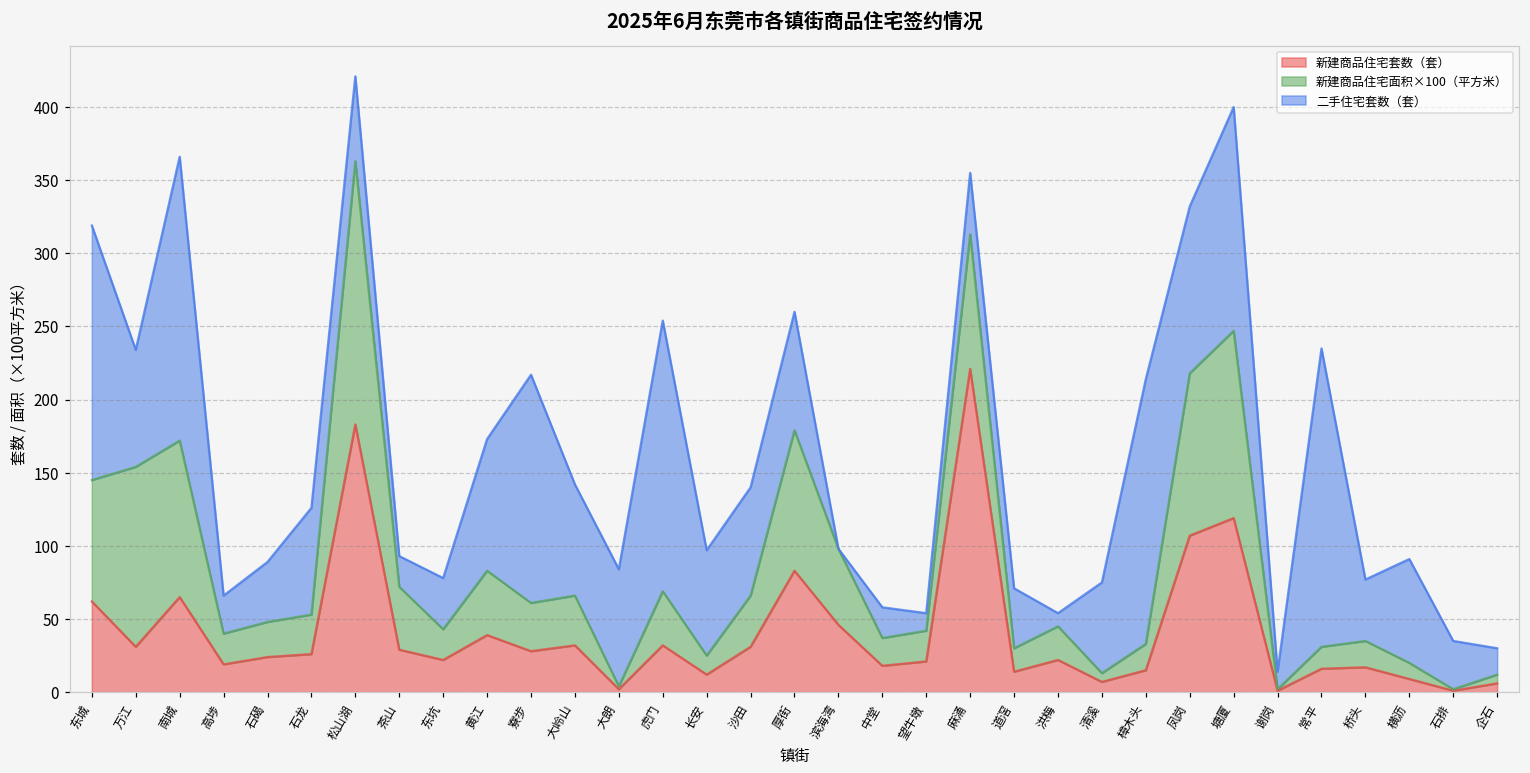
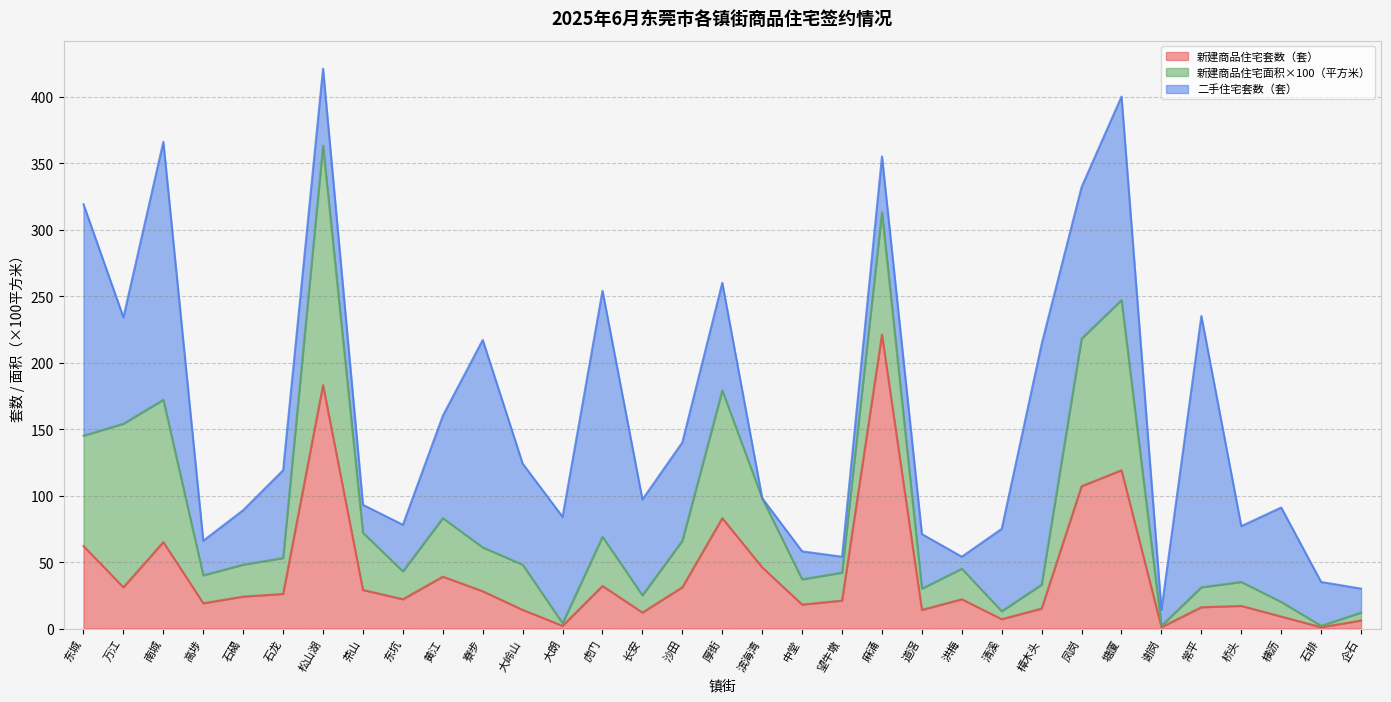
  {
    "新建商品住宅套数（套）": {
      "东城": 62,
      "万江": 31,
      "南城": 65,
      "高埗": 19,
      "石碣": 24,
      "石龙": 26,
      "松山湖": 183,
      "茶山": 29,
      "东坑": 22,
      "黄江": 39,
      "寮步": 28,
-     "大岭山": 32,
+     "大岭山": 14,
      "大朗": 2,
      "虎门": 32,
      "长安": 12,
      "沙田": 31,
      "厚街": 83,
      "滨海湾": 46,
      "中堂": 18,
      "望牛墩": 21,
      "麻涌": 221,
      "道滘": 14,
      "洪梅": 22,
      "清溪": 7,
      "樟木头": 15,
      "凤岗": 107,
      "塘厦": 119,
      "常平": 16,
      "桥头": 17,
      "横沥": 9,
      "企石": 6
    },
    "新建商品住宅面积×100（平方米）": {
      "东城": 83,
      "万江": 123,
      "南城": 107,
      "高埗": 21,
      "石碣": 24,
      "石龙": 27,
      "松山湖": 180,
      "茶山": 43,
      "东坑": 21,
      "黄江": 44,
      "寮步": 33,
      "大岭山": 34,
      "大朗": 2,
      "虎门": 37,
      "长安": 13,
      "沙田": 35,
      "厚街": 96,
      "中堂": 19,
      "望牛墩": 21,
      "麻涌": 92,
      "道滘": 16,
      "洪梅": 23,
      "清溪": 6,
      "樟木头": 18,
      "凤岗": 111,
      "塘厦": 128,
      "常平": 15,
      "桥头": 18,
      "横沥": 11,
      "企石": 6
    },
    "二手住宅套数（套）": {
      "东城": 174,
      "万江": 80,
      "南城": 194,
      "高埗": 26,
      "石碣": 41,
-     "石龙": 73,
+     "石龙": 66,
      "松山湖": 58,
      "茶山": 21,
      "东坑": 35,
-     "黄江": 90,
+     "黄江": 77,
      "寮步": 156,
      "大岭山": 76,
      "大朗": 80,
      "虎门": 185,
      "长安": 72,
      "沙田": 74,
      "厚街": 81,
      "中堂": 21,
      "望牛墩": 12,
      "麻涌": 42,
      "道滘": 41,
      "洪梅": 9,
      "清溪": 62,
      "樟木头": 181,
      "凤岗": 114,
      "塘厦": 153,
      "谢岗": 12,
      "常平": 204,
      "桥头": 42,
      "横沥": 71,
      "石排": 33,
      "企石": 18
    }
  }
